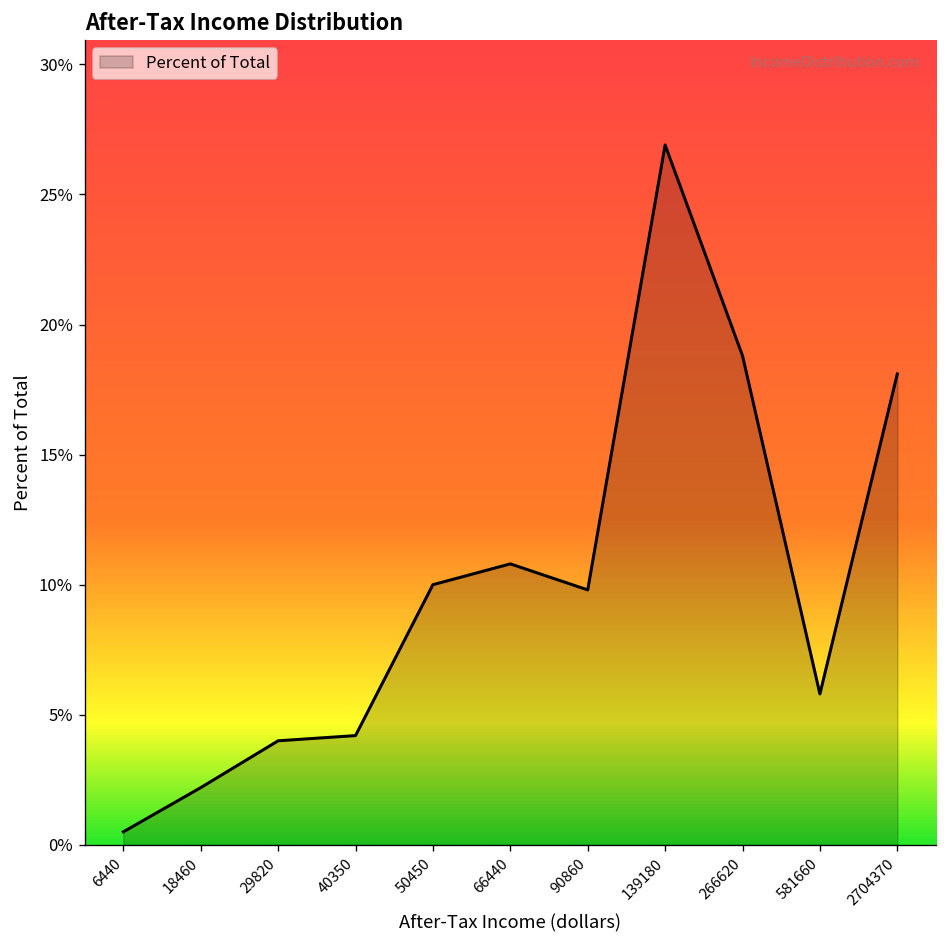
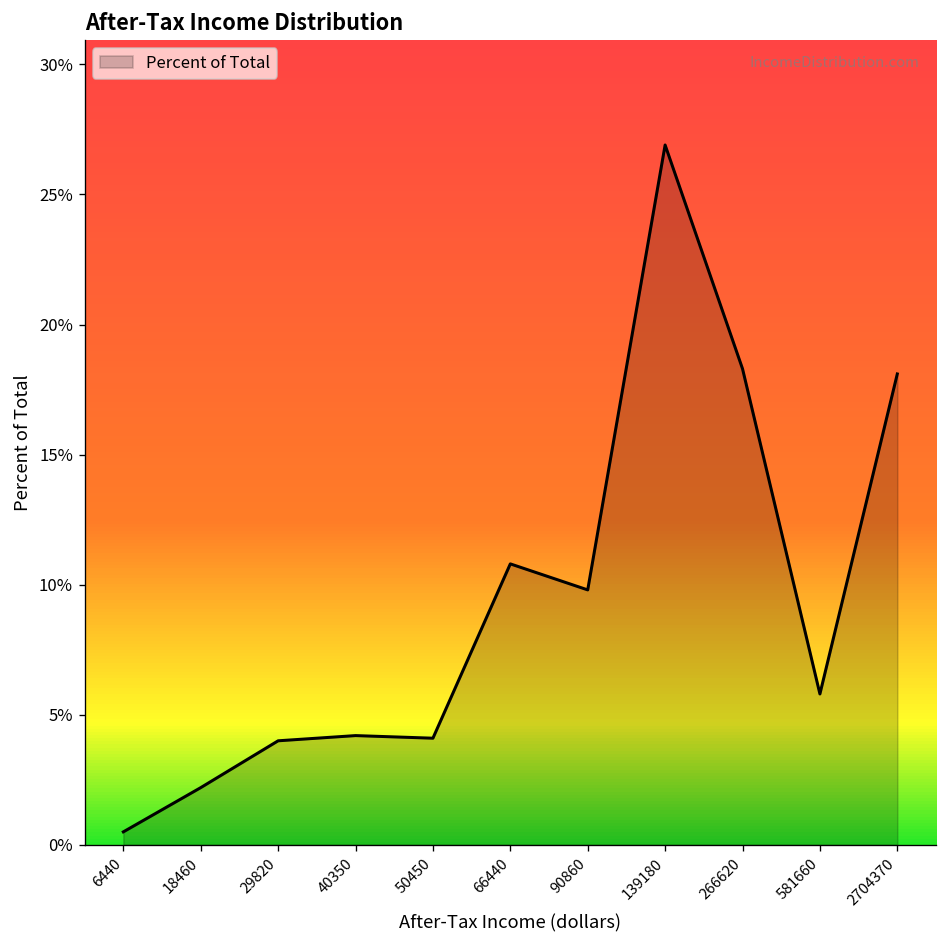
  {
    "6440": "0.5%",
    "18460": "2.2%",
    "29820": "4.0%",
    "40350": "4.2%",
-   "50450": "10.0%",
+   "50450": "4.1%",
    "66440": "10.8%",
    "90860": "9.8%",
    "139180": "26.9%",
-   "266620": "18.8%",
+   "266620": "18.3%",
    "581660": "5.8%",
    "2704370": "18.1%"
  }
